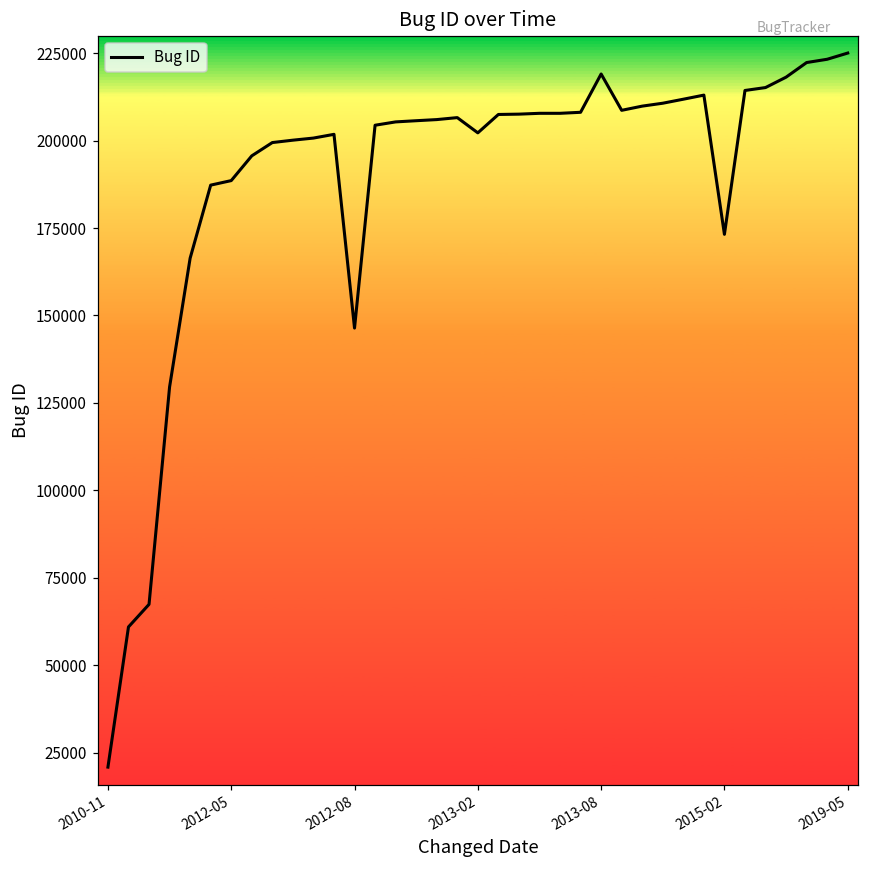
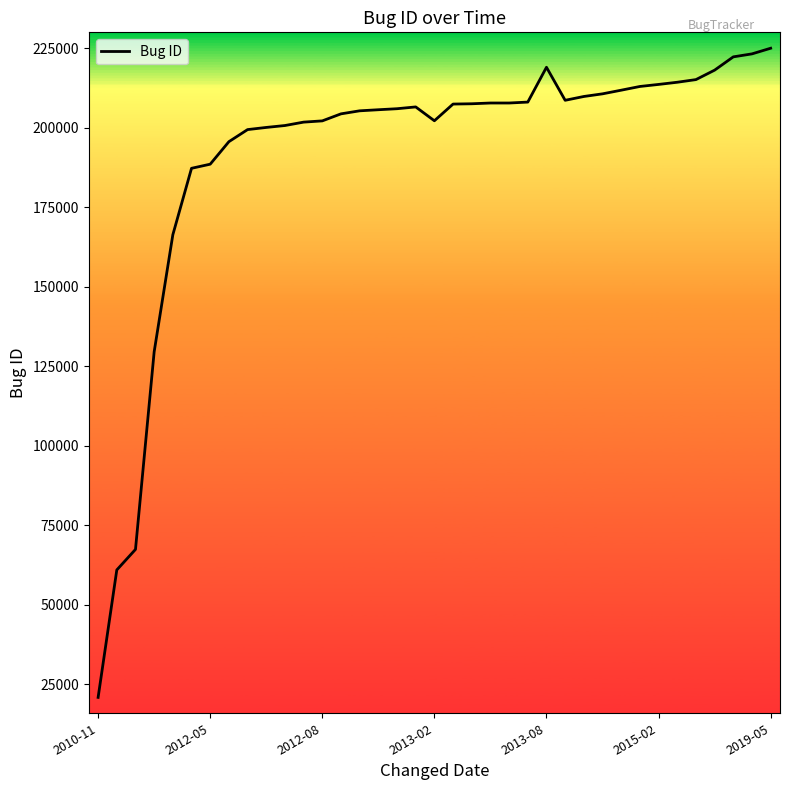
  {
    "2010-11": 21000,
    "2012-05": 189000,
-   "2012-08": 146000,
+   "2012-08": 202000,
    "2013-02": 202000,
    "2013-08": 219000,
-   "2015-02": 173000,
+   "2015-02": 214000,
    "2019-05": 225000
  }
